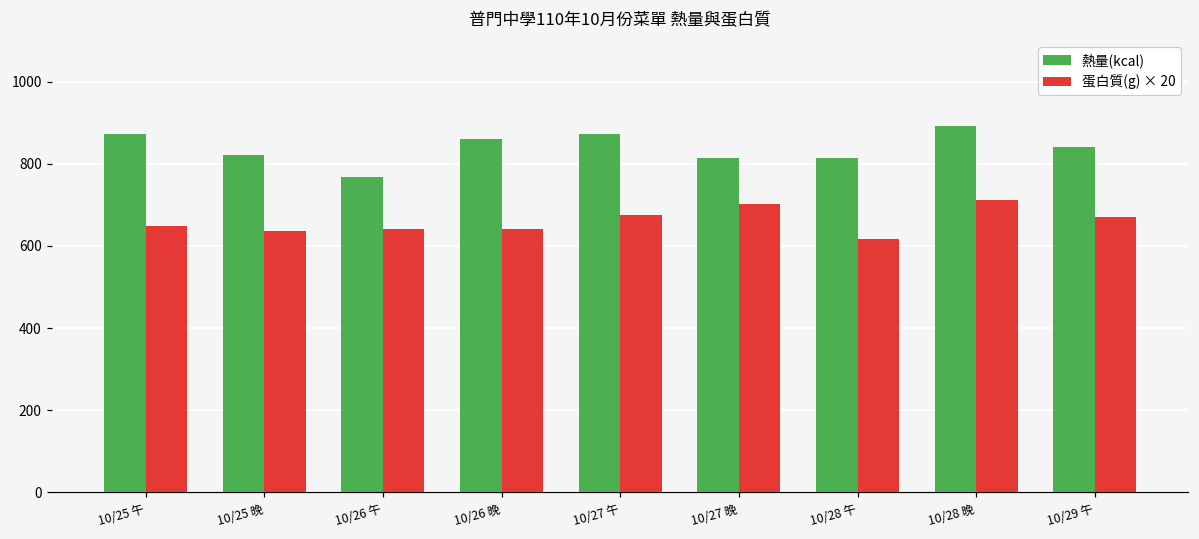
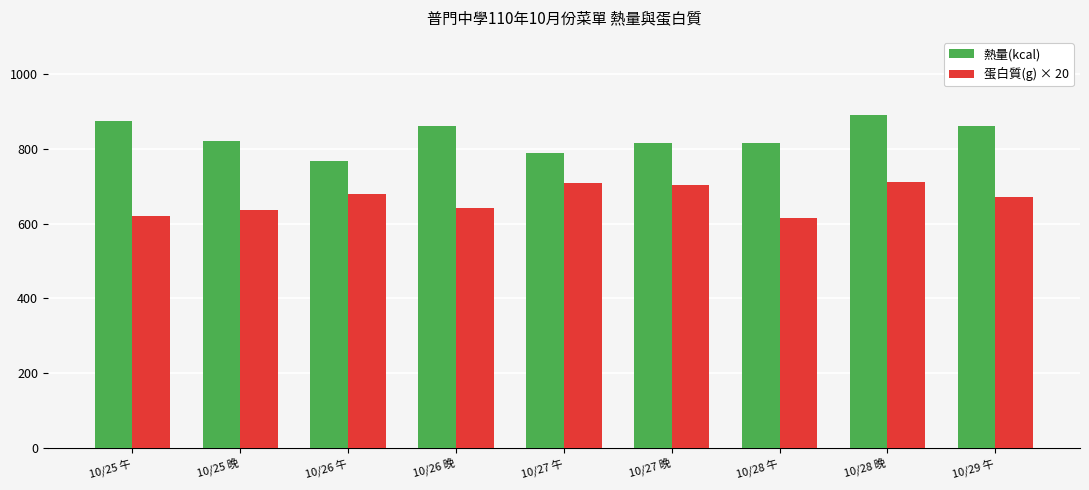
  {
    "熱量(kcal)": {
      "10/25 午": 870,
      "10/25 晚": 820,
      "10/26 午": 770,
      "10/26 晚": 860,
-     "10/27 午": 870,
+     "10/27 午": 790,
      "10/27 晚": 810,
      "10/28 午": 820,
      "10/28 晚": 890,
-     "10/29 午": 840
+     "10/29 午": 860
    },
    "蛋白質(g) × 20": {
-     "10/25 午": 650,
+     "10/25 午": 620,
      "10/25 晚": 640,
-     "10/26 午": 640,
+     "10/26 午": 680,
      "10/26 晚": 640,
-     "10/27 午": 680,
+     "10/27 午": 710,
      "10/27 晚": 700,
      "10/28 午": 620,
      "10/28 晚": 710,
      "10/29 午": 670
    }
  }
